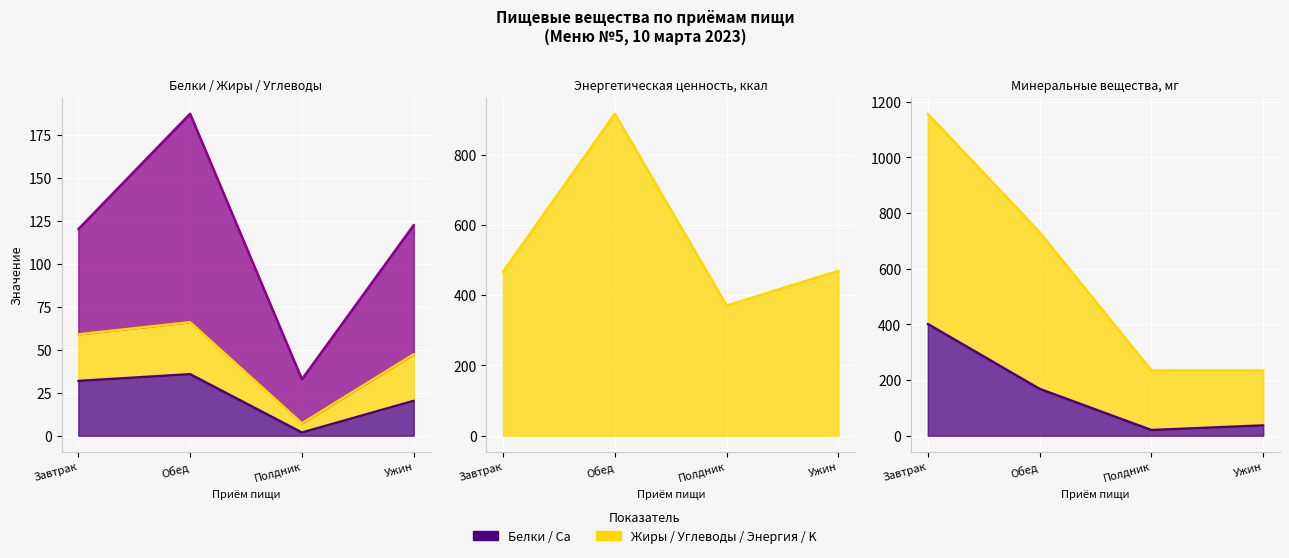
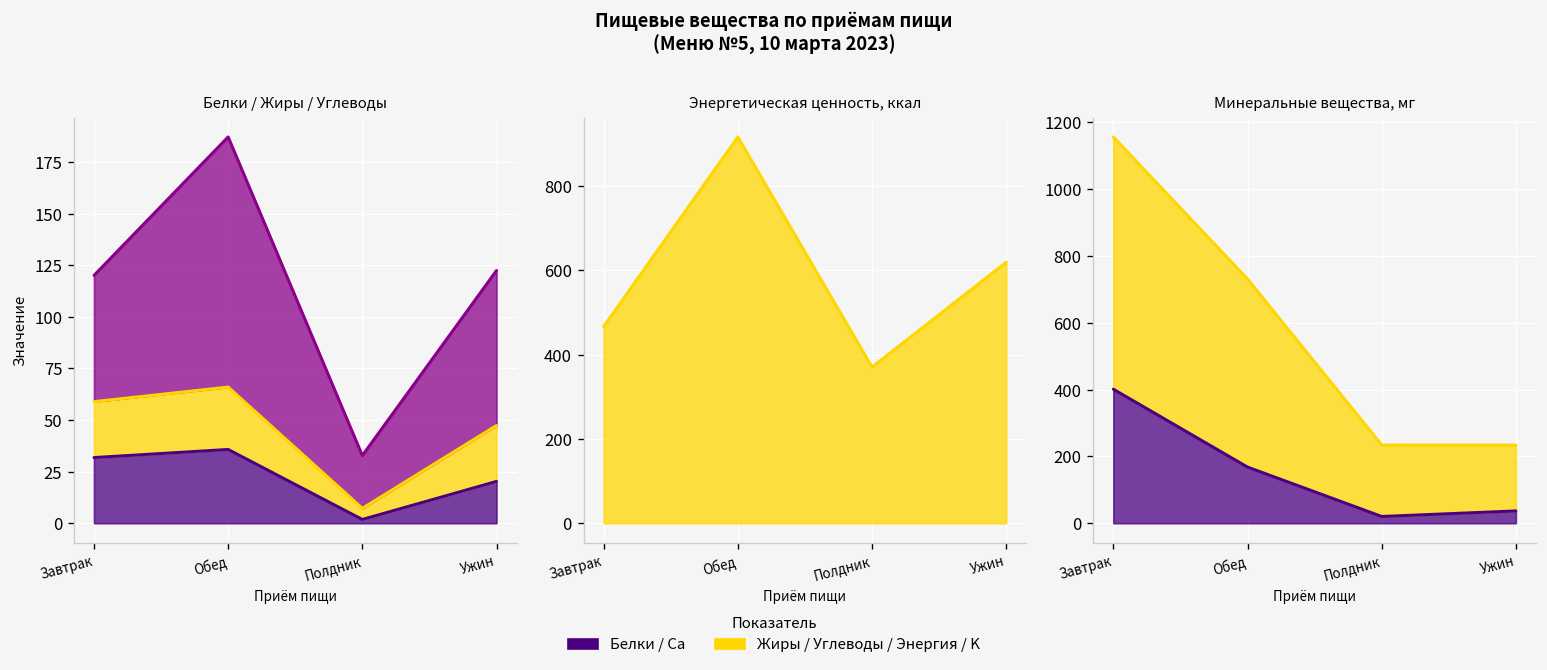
  {
    "Энергетическая ценность, ккал": {
      "Завтрак": 470,
      "Обед": 920,
      "Полдник": 370,
-     "Ужин": 470
+     "Ужин": 620
    }
  }
